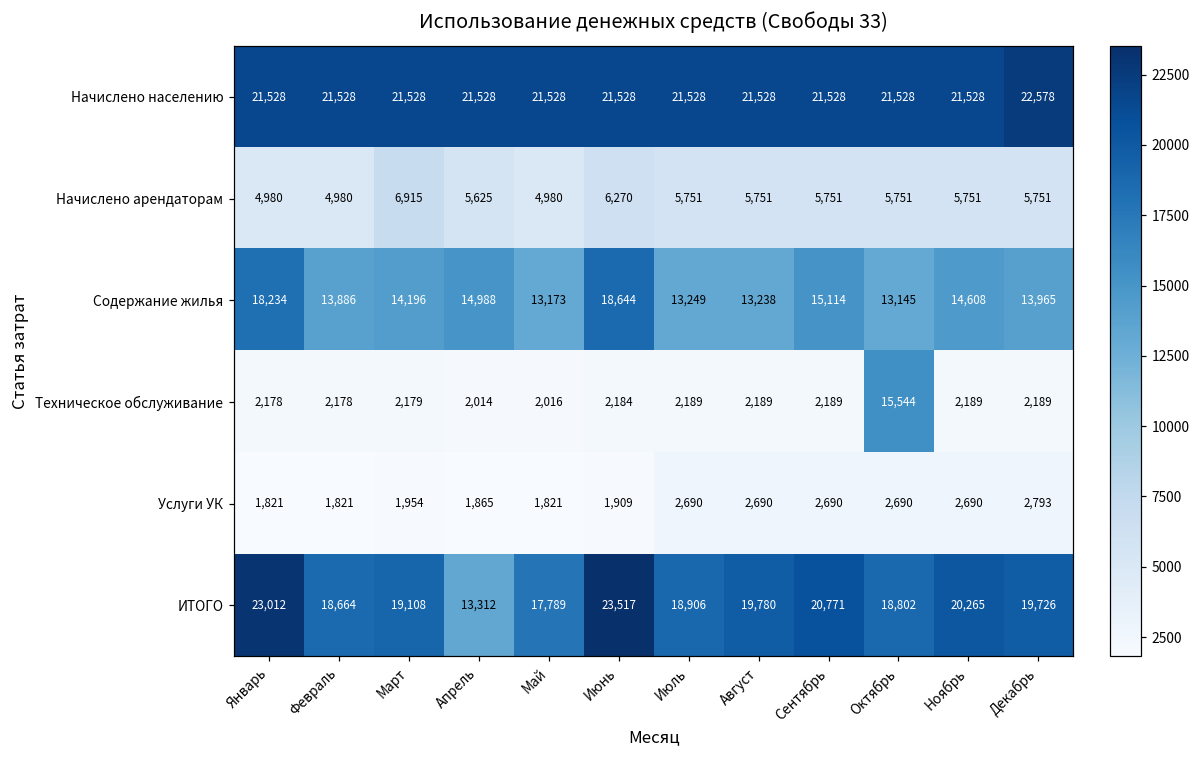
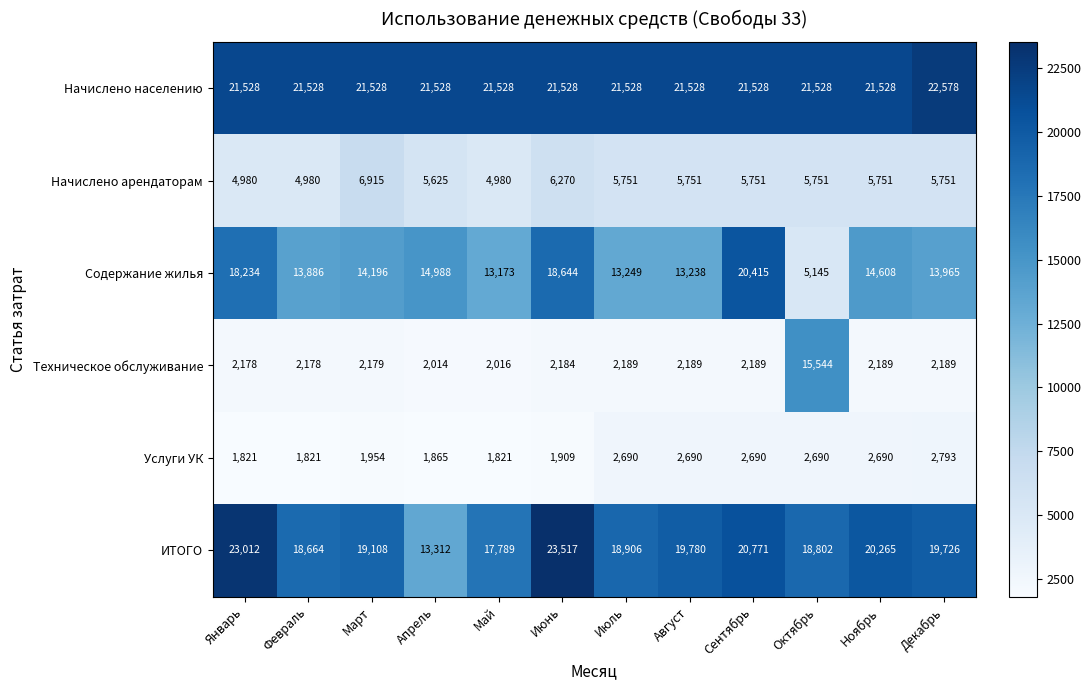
  {
    "Начислено населению": {
      "Январь": "21,528",
      "Февраль": "21,528",
      "Март": "21,528",
      "Апрель": "21,528",
      "Май": "21,528",
      "Июнь": "21,528",
      "Июль": "21,528",
      "Август": "21,528",
      "Сентябрь": "21,528",
      "Октябрь": "21,528",
      "Ноябрь": "21,528",
      "Декабрь": "22,578"
    },
    "Начислено арендаторам": {
      "Январь": "4,980",
      "Февраль": "4,980",
      "Март": "6,915",
      "Апрель": "5,625",
      "Май": "4,980",
      "Июнь": "6,270",
      "Июль": "5,751",
      "Август": "5,751",
      "Сентябрь": "5,751",
      "Октябрь": "5,751",
      "Ноябрь": "5,751",
      "Декабрь": "5,751"
    },
    "Содержание жилья": {
      "Январь": "18,234",
      "Февраль": "13,886",
      "Март": "14,196",
      "Апрель": "14,988",
      "Май": "13,173",
      "Июнь": "18,644",
      "Июль": "13,249",
      "Август": "13,238",
-     "Сентябрь": "15,114",
-     "Октябрь": "13,145",
+     "Сентябрь": "20,415",
+     "Октябрь": "5,145",
      "Ноябрь": "14,608",
      "Декабрь": "13,965"
    },
    "Техническое обслуживание": {
      "Январь": "2,178",
      "Февраль": "2,178",
      "Март": "2,179",
      "Апрель": "2,014",
      "Май": "2,016",
      "Июнь": "2,184",
      "Июль": "2,189",
      "Август": "2,189",
      "Сентябрь": "2,189",
      "Октябрь": "15,544",
      "Ноябрь": "2,189",
      "Декабрь": "2,189"
    },
    "Услуги УК": {
      "Январь": "1,821",
      "Февраль": "1,821",
      "Март": "1,954",
      "Апрель": "1,865",
      "Май": "1,821",
      "Июнь": "1,909",
      "Июль": "2,690",
      "Август": "2,690",
      "Сентябрь": "2,690",
      "Октябрь": "2,690",
      "Ноябрь": "2,690",
      "Декабрь": "2,793"
    },
    "ИТОГО": {
      "Январь": "23,012",
      "Февраль": "18,664",
      "Март": "19,108",
      "Апрель": "13,312",
      "Май": "17,789",
      "Июнь": "23,517",
      "Июль": "18,906",
      "Август": "19,780",
      "Сентябрь": "20,771",
      "Октябрь": "18,802",
      "Ноябрь": "20,265",
      "Декабрь": "19,726"
    }
  }
